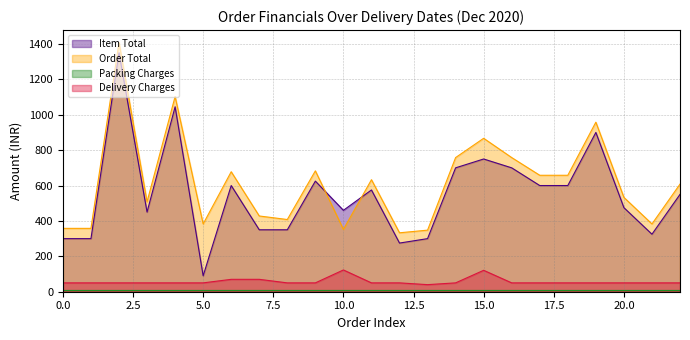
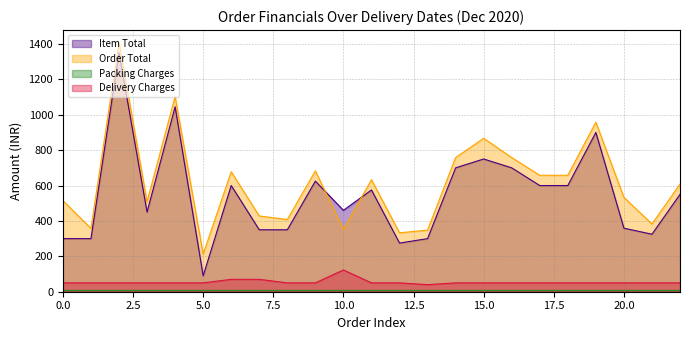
  {
    "Item Total": {
      "0.0": 300,
      "5.0": 90,
      "10.0": 460,
      "15.0": 750,
-     "20.0": 480
+     "20.0": 360
    },
    "Order Total": {
-     "0.0": 360,
-     "5.0": 380,
+     "0.0": 520,
+     "5.0": 210,
      "10.0": 350,
      "15.0": 870,
      "20.0": 530
    },
    "Packing Charges": {
      "0.0": 10,
      "5.0": 10,
      "10.0": 10,
      "15.0": 10,
      "20.0": 10
    },
    "Delivery Charges": {
      "0.0": 50,
      "5.0": 50,
      "10.0": 120,
-     "15.0": 120,
+     "15.0": 50,
      "20.0": 50
    }
  }
